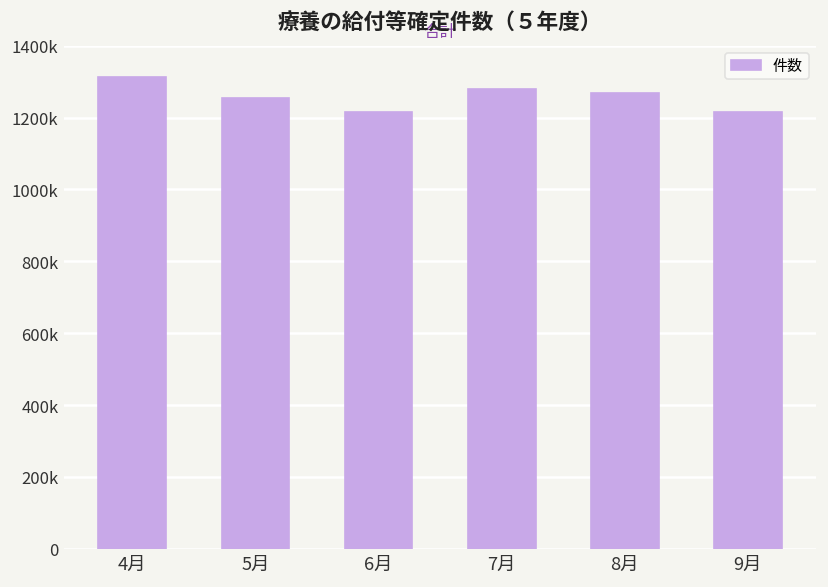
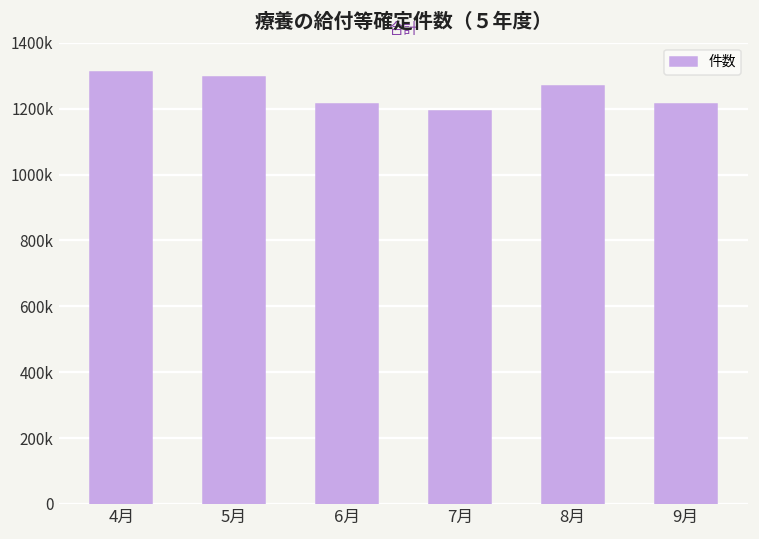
  {
    "4月": 1310000,
-   "5月": 1250000,
+   "5月": 1300000,
    "6月": 1210000,
-   "7月": 1280000,
+   "7月": 1190000,
    "8月": 1270000,
    "9月": 1210000
  }
